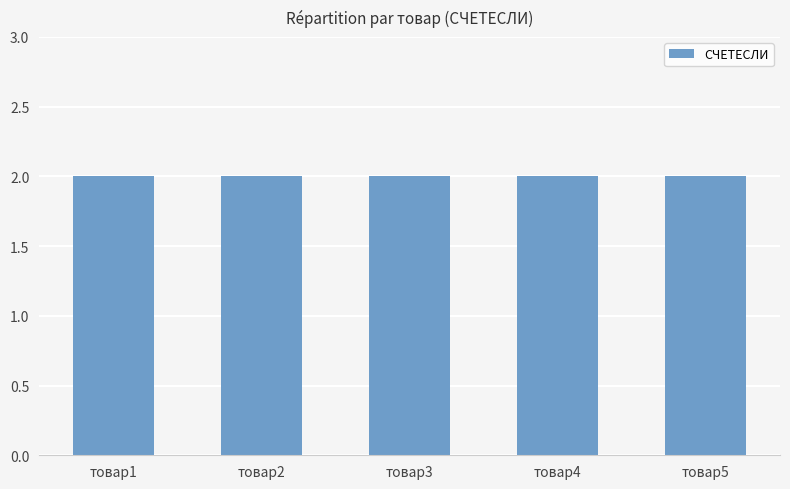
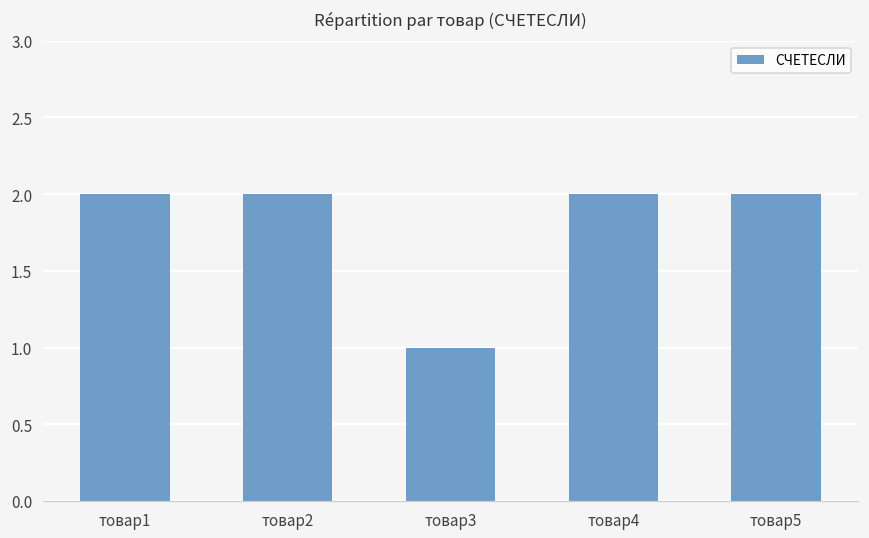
  {
    "товар1": 2,
    "товар2": 2,
-   "товар3": 2,
+   "товар3": 1,
    "товар4": 2,
    "товар5": 2
  }
